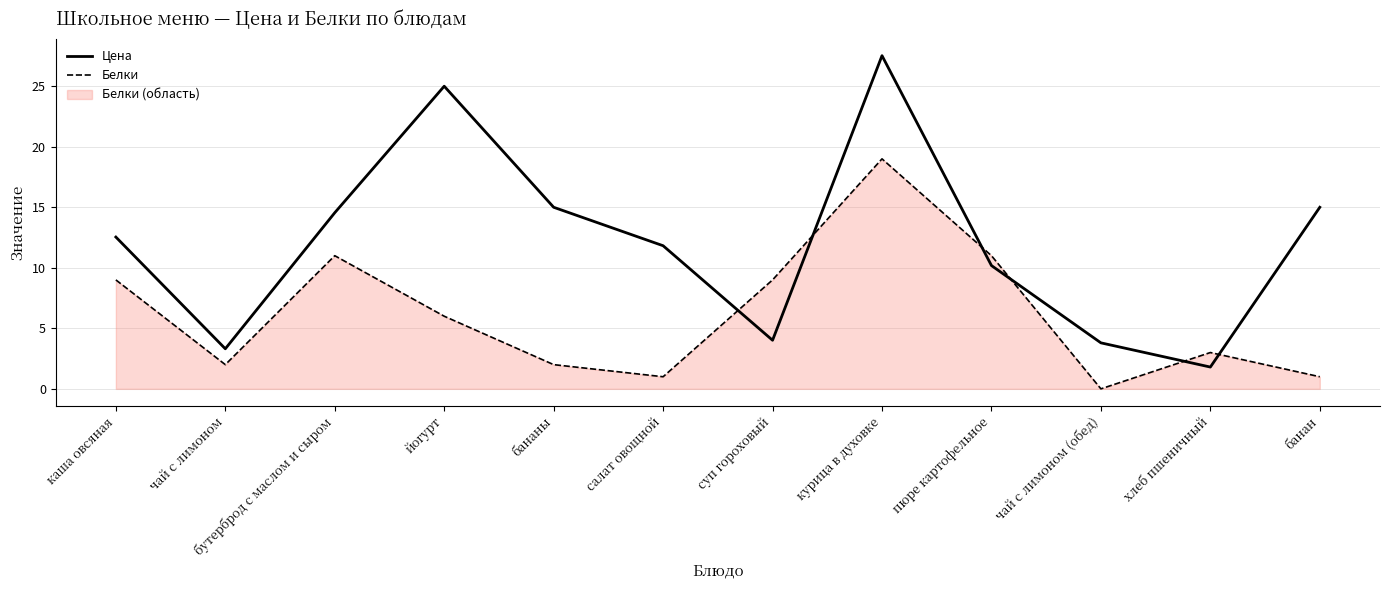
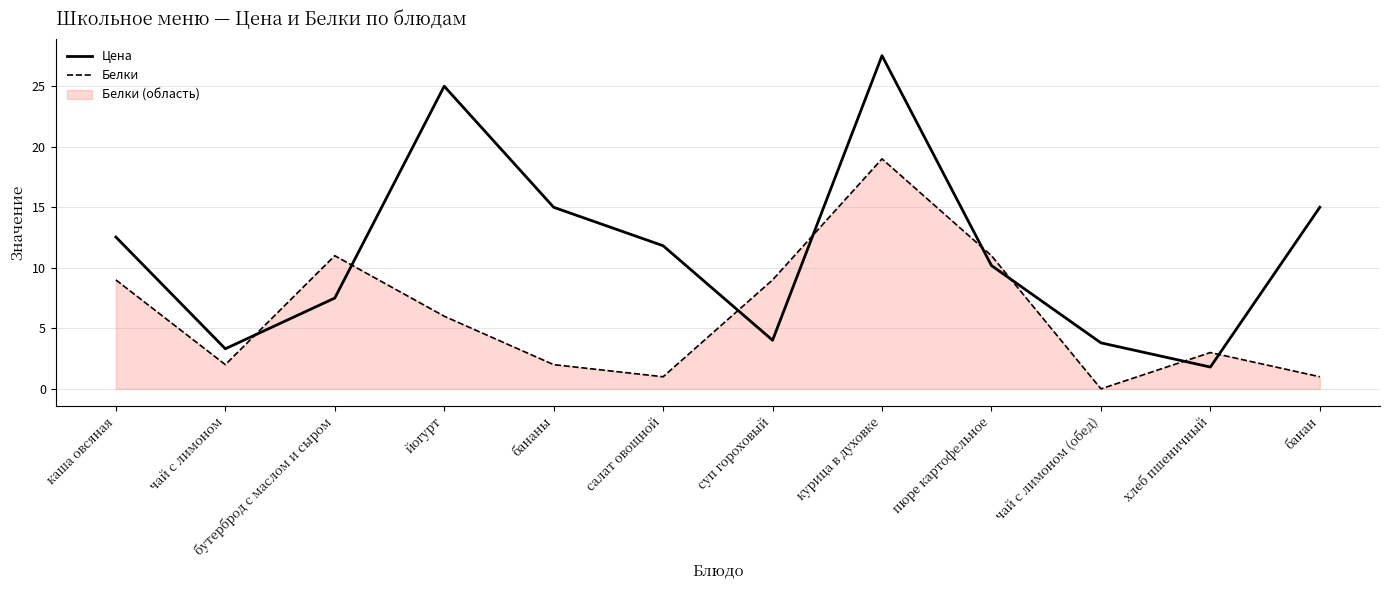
  {
    "Цена": {
      "каша овсяная": 12.5,
      "чай с лимоном": 3.3,
-     "бутерброд с маслом и сыром": 14.6,
+     "бутерброд с маслом и сыром": 7.5,
      "йогурт": 25.0,
      "бананы": 15.0,
      "салат овощной": 11.8,
      "суп гороховый": 4.0,
      "курица в духовке": 27.5,
      "пюре картофельное": 10.2,
      "чай с лимоном (обед)": 3.8,
      "хлеб пшеничный": 1.8,
      "банан": 15.0
    },
    "Белки (область)": {
      "каша овсяная": 9.0,
      "чай с лимоном": 2.0,
      "бутерброд с маслом и сыром": 11.0,
      "йогурт": 6.0,
      "бананы": 2.0,
      "салат овощной": 1.0,
      "суп гороховый": 9.0,
      "курица в духовке": 19.0,
      "пюре картофельное": 11.0,
      "чай с лимоном (обед)": 0.0,
      "хлеб пшеничный": 3.0,
      "банан": 1.0
    }
  }
